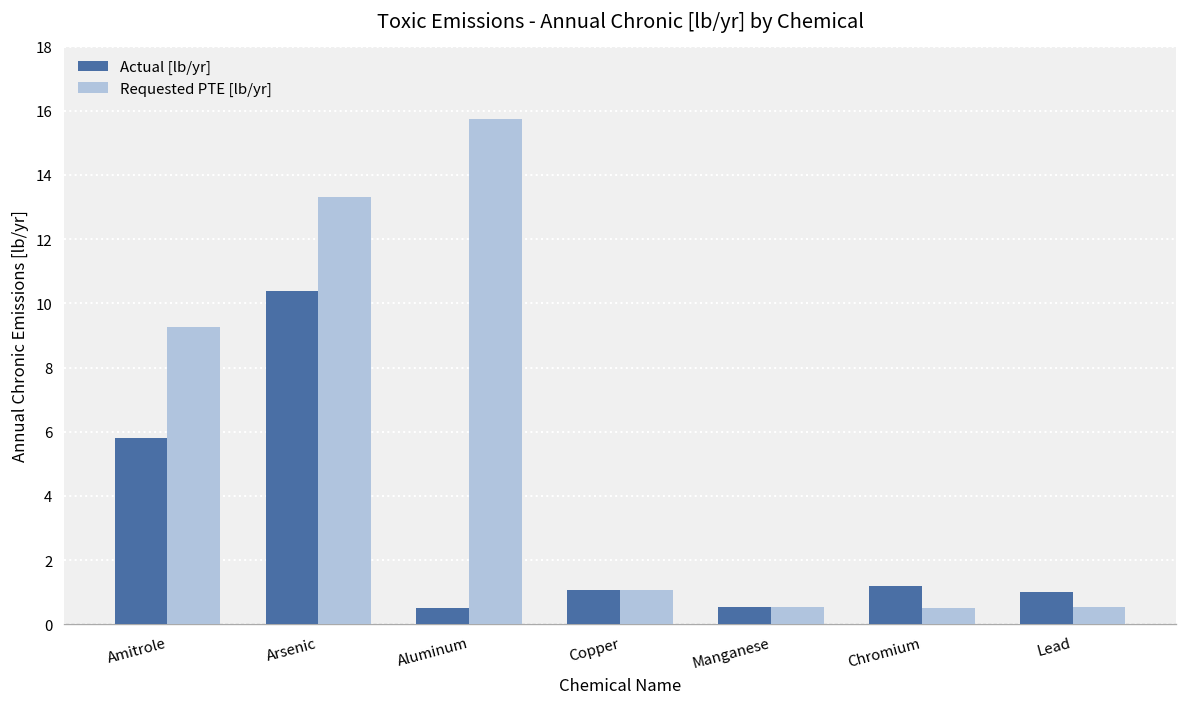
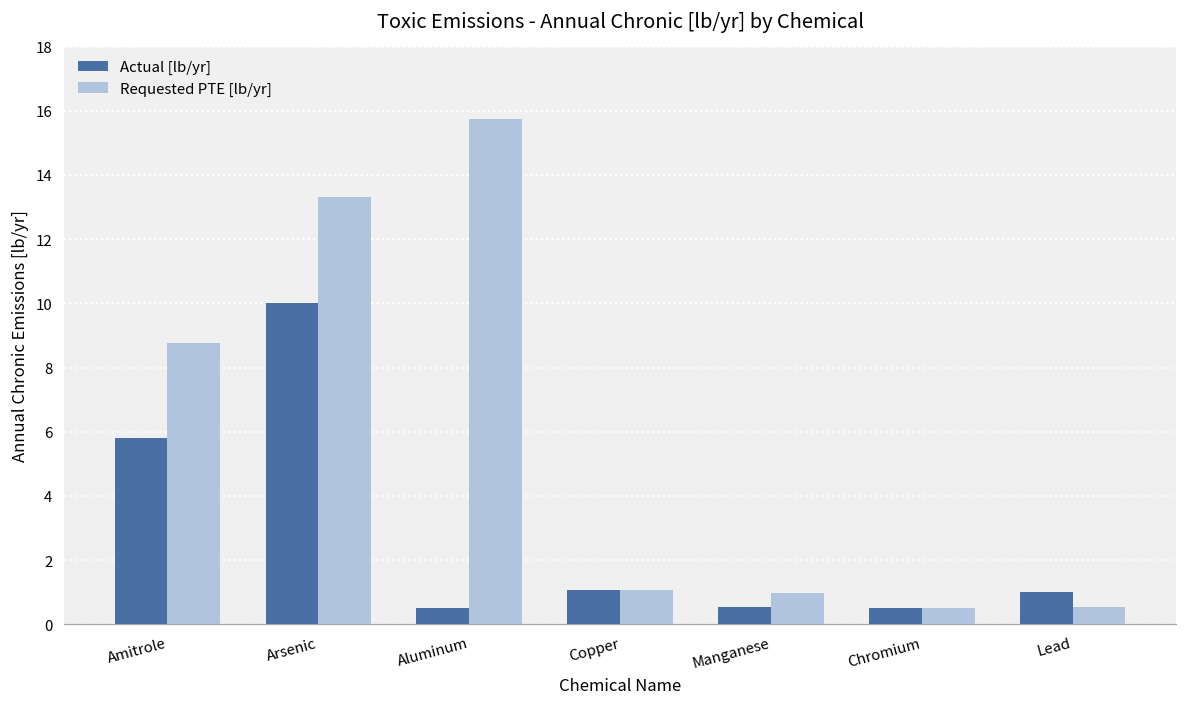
  {
    "Actual [lb/yr]": {
      "Amitrole": 5.8,
-     "Arsenic": 10.4,
+     "Arsenic": 10.0,
      "Aluminum": 0.5,
      "Copper": 1.1,
      "Manganese": 0.5,
-     "Chromium": 1.2,
+     "Chromium": 0.5,
      "Lead": 1.0
    },
    "Requested PTE [lb/yr]": {
-     "Amitrole": 9.3,
+     "Amitrole": 8.8,
      "Arsenic": 13.3,
      "Aluminum": 15.7,
      "Copper": 1.1,
-     "Manganese": 0.5,
+     "Manganese": 1.0,
      "Chromium": 0.5,
      "Lead": 0.5
    }
  }
